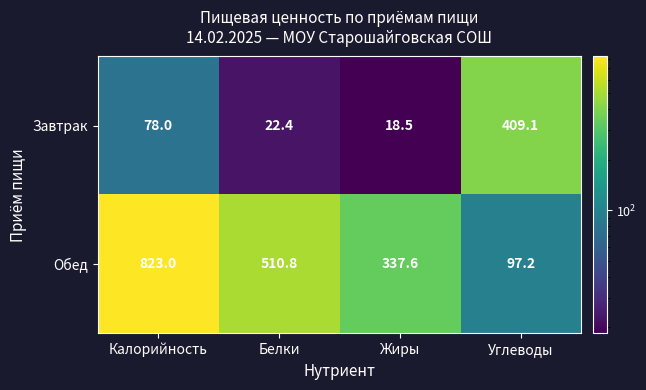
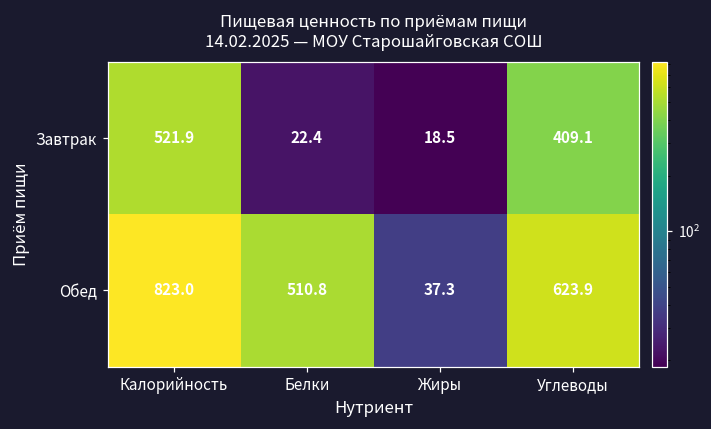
  {
    "Завтрак": {
-     "Калорийность": 78.0,
+     "Калорийность": 521.9,
      "Белки": 22.4,
      "Жиры": 18.5,
      "Углеводы": 409.1
    },
    "Обед": {
      "Калорийность": 823.0,
      "Белки": 510.8,
-     "Жиры": 337.6,
-     "Углеводы": 97.2
+     "Жиры": 37.3,
+     "Углеводы": 623.9
    }
  }
